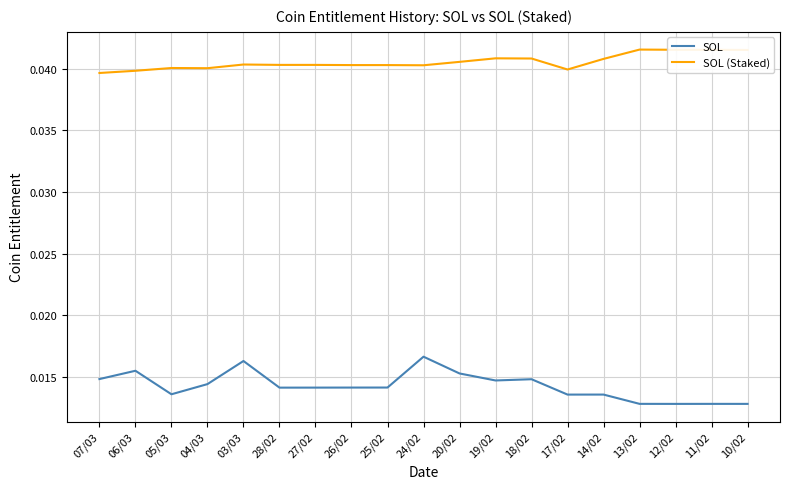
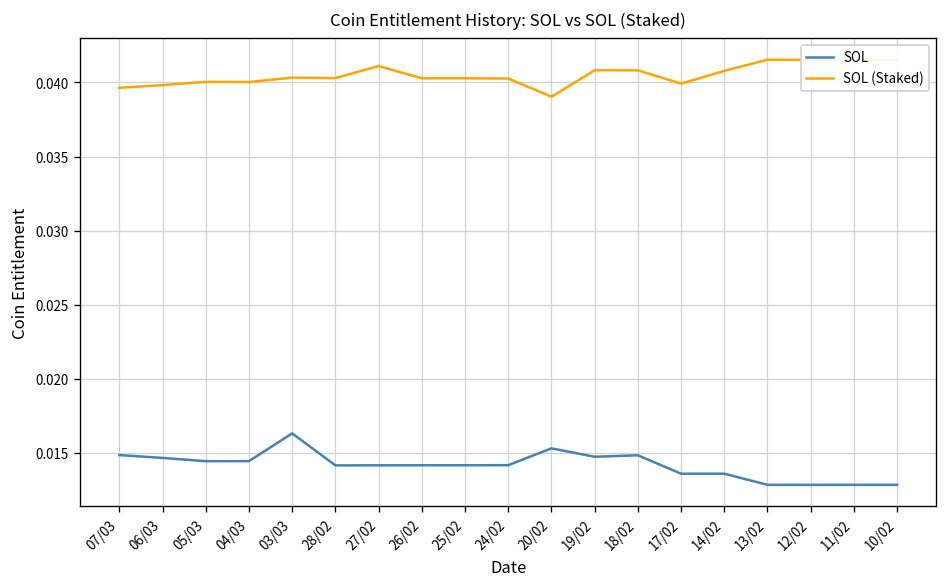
  {
    "SOL": {
      "07/03": 0.0148,
-     "06/03": 0.0155,
-     "05/03": 0.0136,
+     "06/03": 0.0147,
+     "05/03": 0.0144,
      "04/03": 0.0144,
      "03/03": 0.0163,
      "28/02": 0.0142,
      "27/02": 0.0142,
      "26/02": 0.0142,
      "25/02": 0.0142,
-     "24/02": 0.0167,
+     "24/02": 0.0142,
      "20/02": 0.0153,
      "19/02": 0.0147,
      "18/02": 0.0148,
      "17/02": 0.0136,
      "14/02": 0.0136,
      "13/02": 0.0128,
      "12/02": 0.0128,
      "11/02": 0.0128,
      "10/02": 0.0128
    },
    "SOL (Staked)": {
      "07/03": 0.0396,
      "06/03": 0.0398,
      "05/03": 0.0400,
      "04/03": 0.0400,
      "03/03": 0.0403,
      "28/02": 0.0403,
-     "27/02": 0.0403,
+     "27/02": 0.0411,
      "26/02": 0.0403,
      "25/02": 0.0403,
      "24/02": 0.0403,
-     "20/02": 0.0405,
+     "20/02": 0.0390,
      "19/02": 0.0408,
      "18/02": 0.0408,
      "17/02": 0.0399,
      "14/02": 0.0408,
      "13/02": 0.0415
    }
  }
